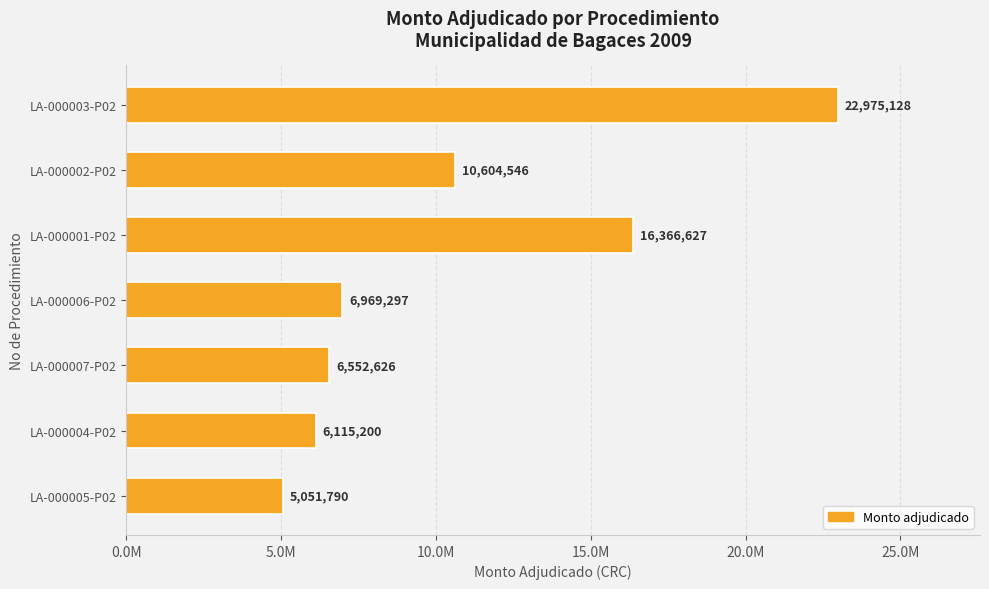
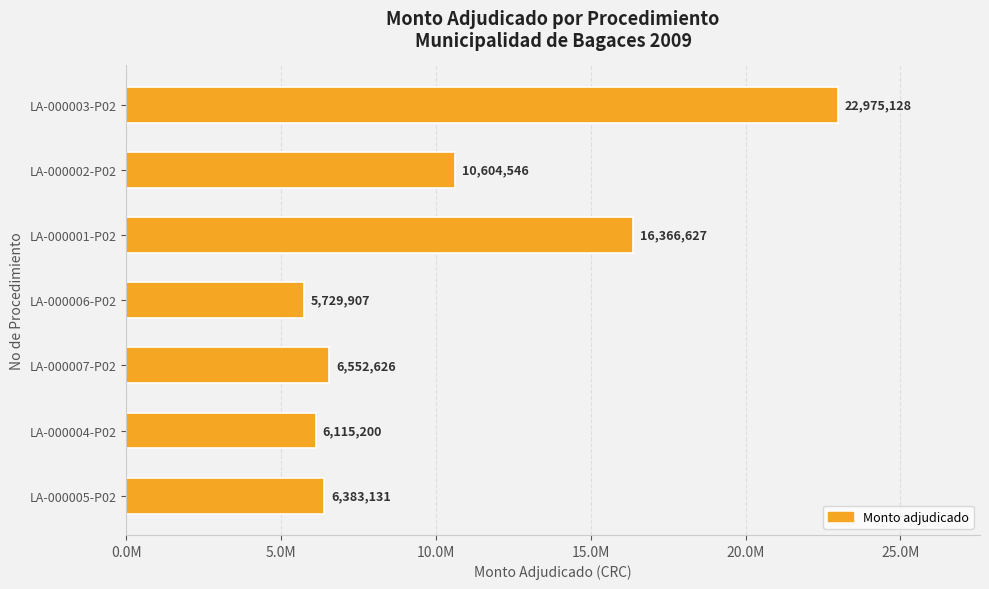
  {
    "LA-000003-P02": "22,975,128",
    "LA-000002-P02": "10,604,546",
    "LA-000001-P02": "16,366,627",
-   "LA-000006-P02": "6,969,297",
+   "LA-000006-P02": "5,729,907",
    "LA-000007-P02": "6,552,626",
    "LA-000004-P02": "6,115,200",
-   "LA-000005-P02": "5,051,790"
+   "LA-000005-P02": "6,383,131"
  }
